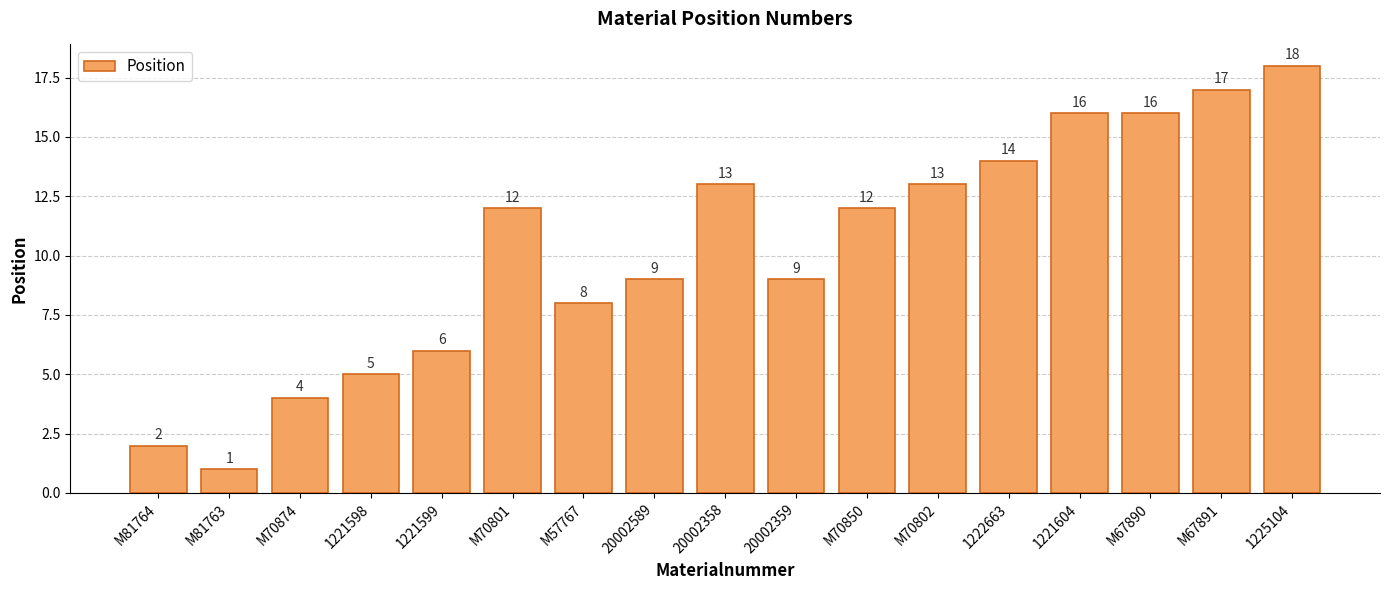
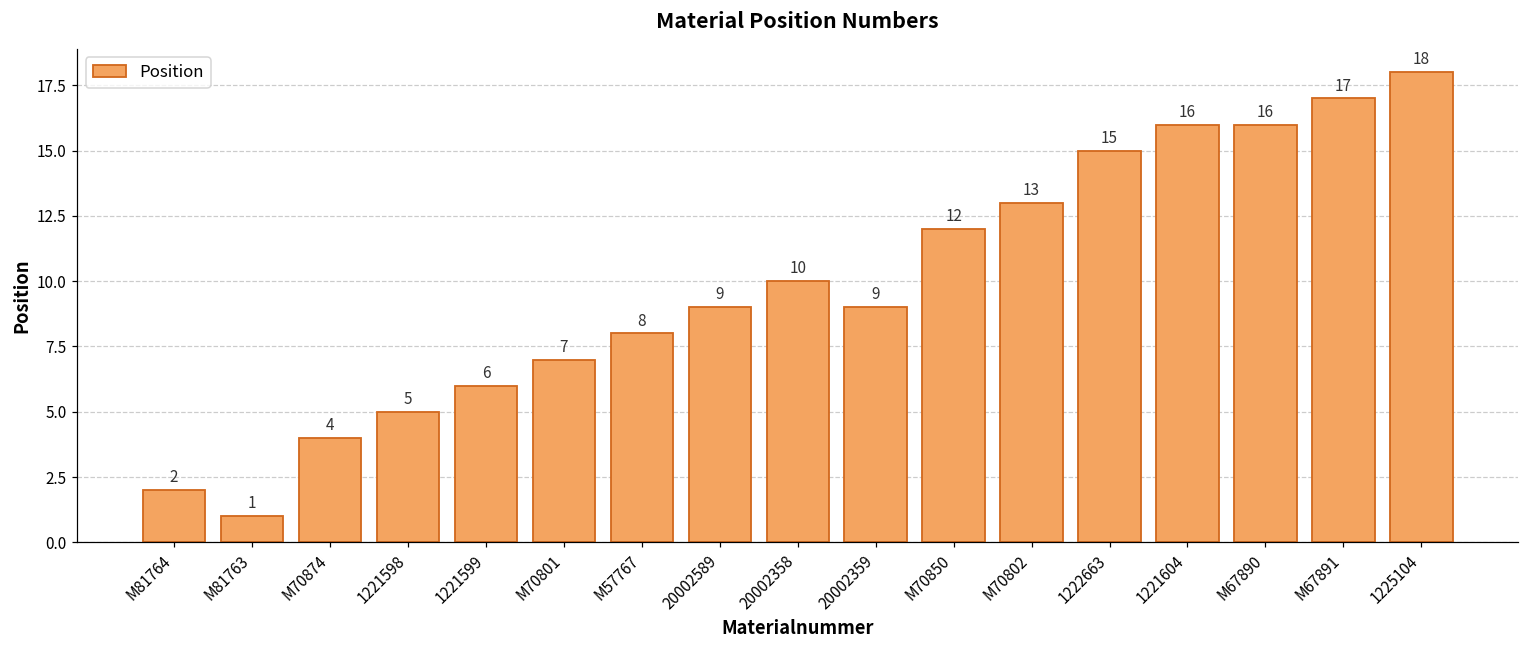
  {
    "M81764": 2,
    "M81763": 1,
    "M70874": 4,
    "1221598": 5,
    "1221599": 6,
-   "M70801": 12,
+   "M70801": 7,
    "M57767": 8,
    "20002589": 9,
-   "20002358": 13,
+   "20002358": 10,
    "20002359": 9,
    "M70850": 12,
    "M70802": 13,
-   "1222663": 14,
+   "1222663": 15,
    "1221604": 16,
    "M67890": 16,
    "M67891": 17,
    "1225104": 18
  }
